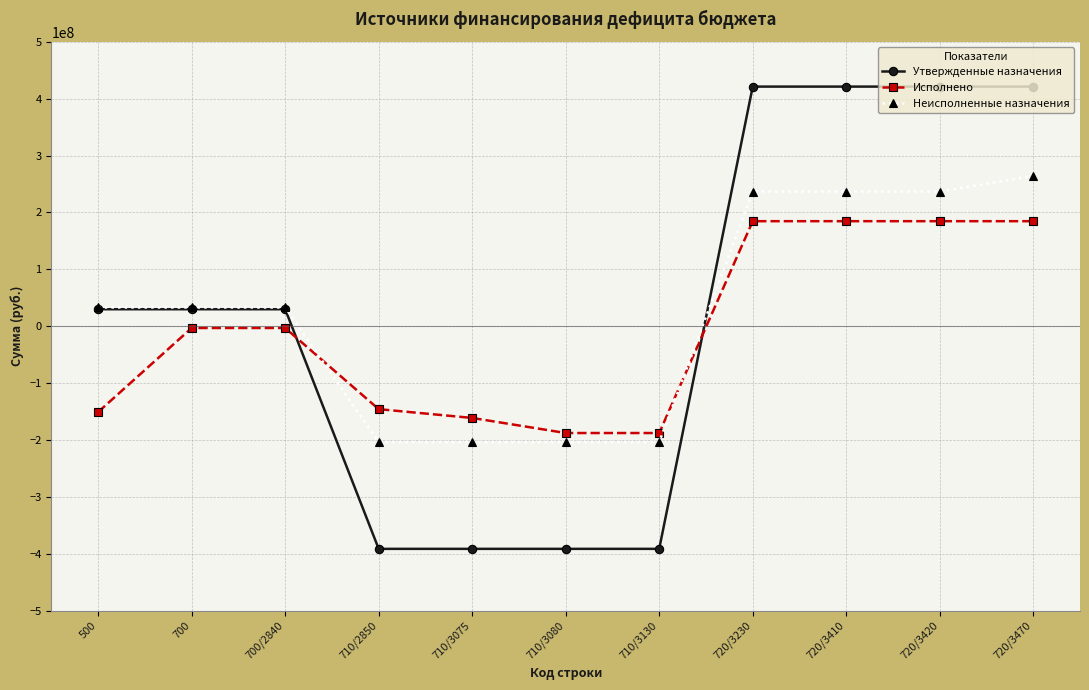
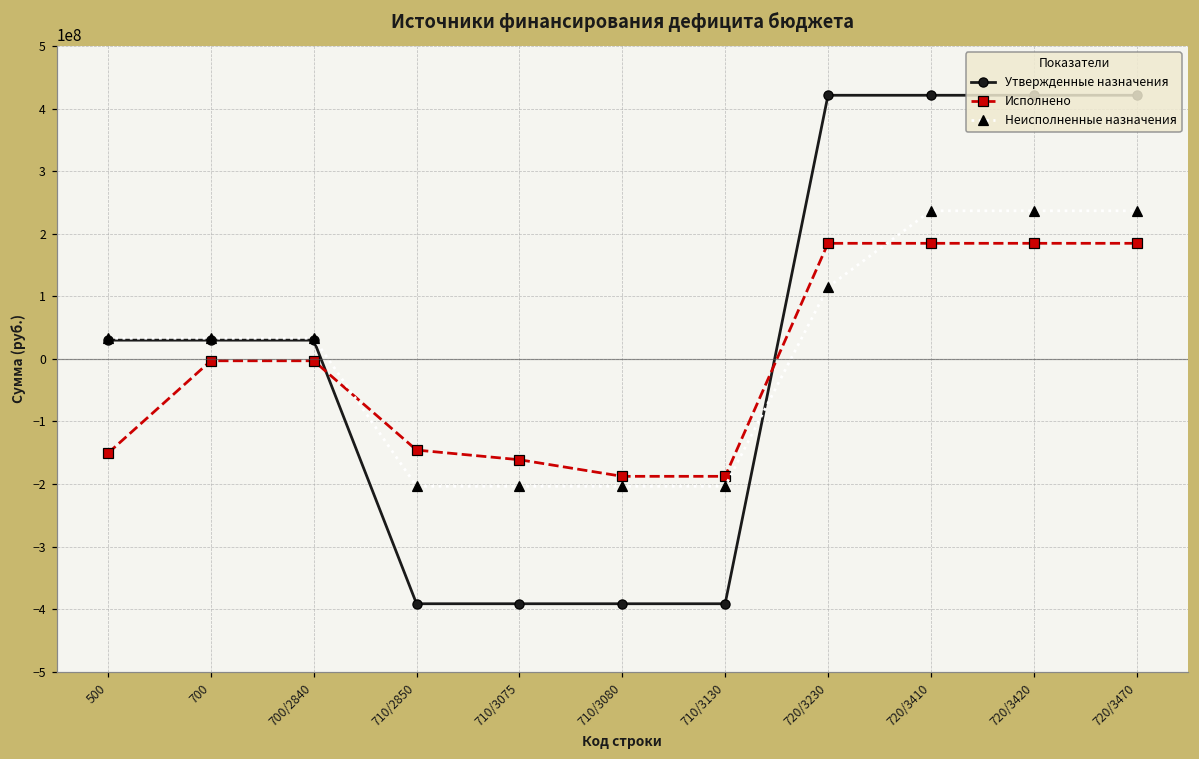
  {
    "Утвержденные назначения": {
      "710/2850": -390000000,
      "710/3075": -390000000,
      "710/3080": -390000000,
      "710/3130": -390000000,
      "720/3230": 420000000,
      "720/3410": 420000000
    },
    "Исполнено": {
      "500": -150000000,
      "700": 0,
      "700/2840": 0,
      "710/2850": -150000000,
      "710/3075": -160000000,
      "710/3080": -190000000,
      "710/3130": -190000000,
      "720/3230": 180000000,
      "720/3410": 180000000,
      "720/3420": 180000000,
      "720/3470": 180000000
    },
    "Неисполненные назначения": {
      "710/2850": -200000000,
      "710/3075": -200000000,
      "710/3080": -200000000,
      "710/3130": -200000000,
-     "720/3230": 240000000,
+     "720/3230": 110000000,
      "720/3410": 240000000,
      "720/3420": 240000000,
-     "720/3470": 260000000
+     "720/3470": 240000000
    }
  }
